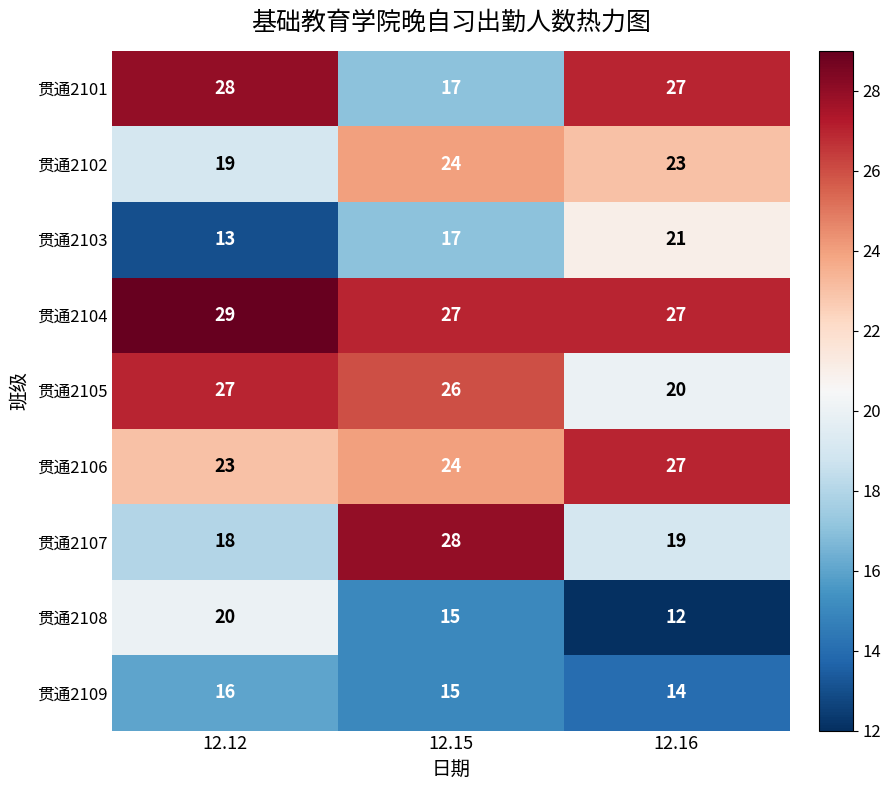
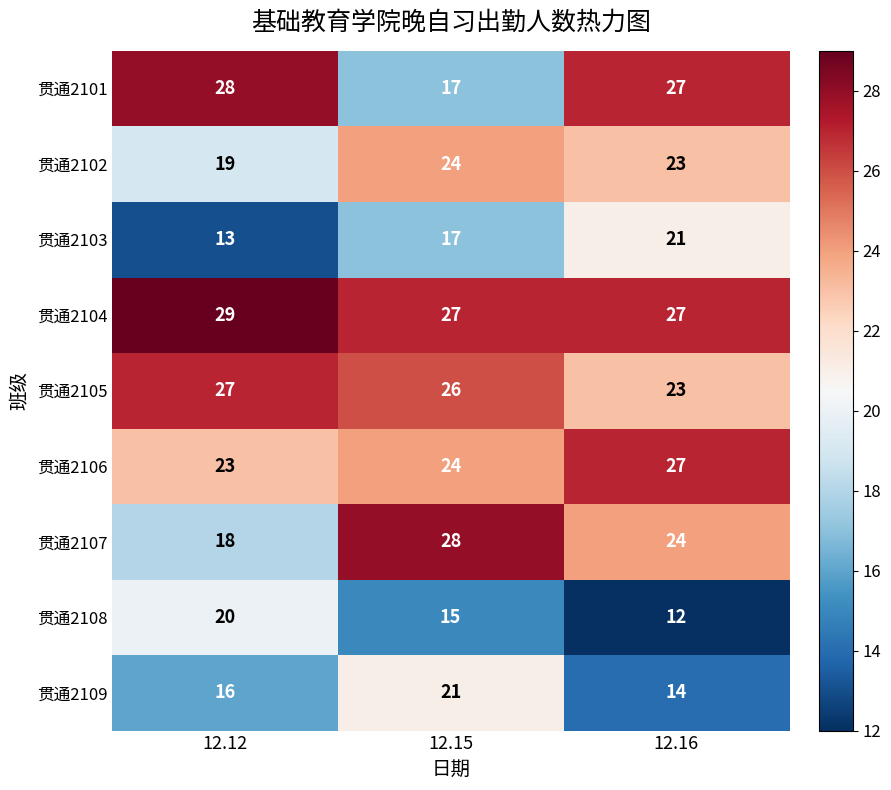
  {
    "贯通2101": {
      "12.12": 28,
      "12.15": 17,
      "12.16": 27
    },
    "贯通2102": {
      "12.12": 19,
      "12.15": 24,
      "12.16": 23
    },
    "贯通2103": {
      "12.12": 13,
      "12.15": 17,
      "12.16": 21
    },
    "贯通2104": {
      "12.12": 29,
      "12.15": 27,
      "12.16": 27
    },
    "贯通2105": {
      "12.12": 27,
      "12.15": 26,
-     "12.16": 20
+     "12.16": 23
    },
    "贯通2106": {
      "12.12": 23,
      "12.15": 24,
      "12.16": 27
    },
    "贯通2107": {
      "12.12": 18,
      "12.15": 28,
-     "12.16": 19
+     "12.16": 24
    },
    "贯通2108": {
      "12.12": 20,
      "12.15": 15,
      "12.16": 12
    },
    "贯通2109": {
      "12.12": 16,
-     "12.15": 15,
+     "12.15": 21,
      "12.16": 14
    }
  }
